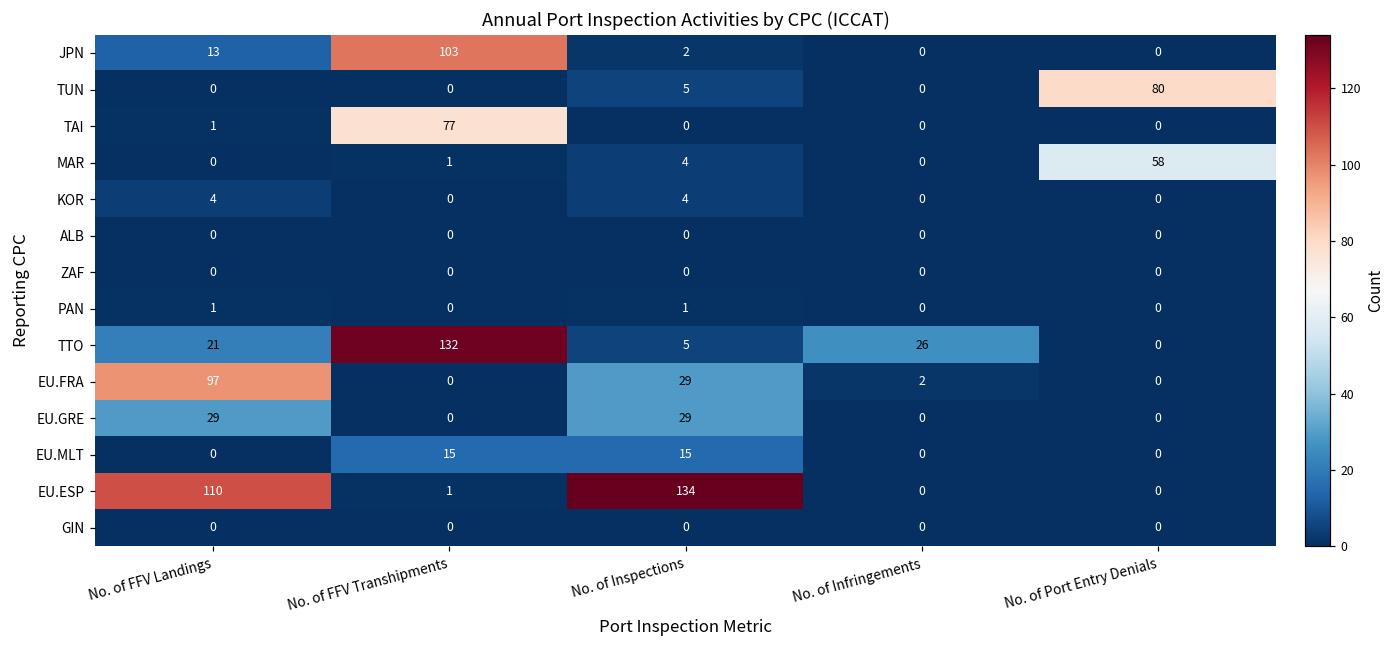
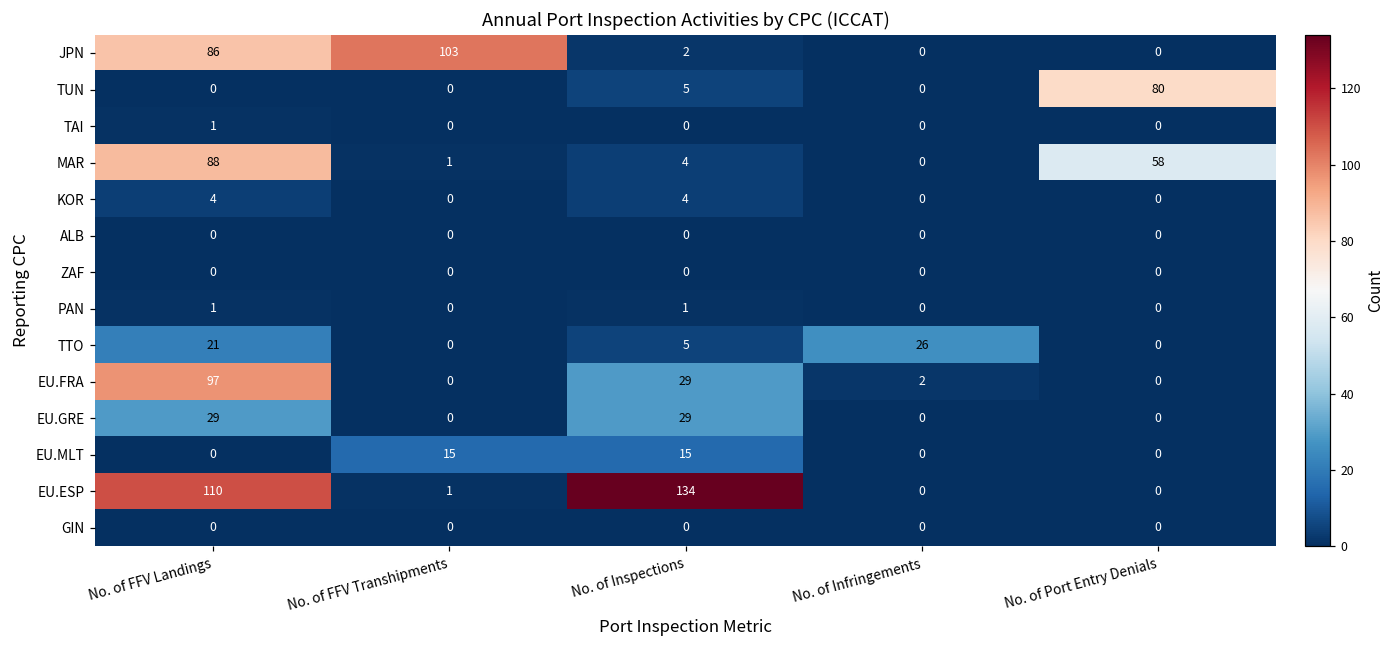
  {
    "JPN": {
-     "No. of FFV Landings": 13,
+     "No. of FFV Landings": 86,
      "No. of FFV Transhipments": 103,
      "No. of Inspections": 2,
      "No. of Infringements": 0,
      "No. of Port Entry Denials": 0
    },
    "TUN": {
      "No. of FFV Landings": 0,
      "No. of FFV Transhipments": 0,
      "No. of Inspections": 5,
      "No. of Infringements": 0,
      "No. of Port Entry Denials": 80
    },
    "TAI": {
      "No. of FFV Landings": 1,
-     "No. of FFV Transhipments": 77,
+     "No. of FFV Transhipments": 0,
      "No. of Inspections": 0,
      "No. of Infringements": 0,
      "No. of Port Entry Denials": 0
    },
    "MAR": {
-     "No. of FFV Landings": 0,
+     "No. of FFV Landings": 88,
      "No. of FFV Transhipments": 1,
      "No. of Inspections": 4,
      "No. of Infringements": 0,
      "No. of Port Entry Denials": 58
    },
    "KOR": {
      "No. of FFV Landings": 4,
      "No. of FFV Transhipments": 0,
      "No. of Inspections": 4,
      "No. of Infringements": 0,
      "No. of Port Entry Denials": 0
    },
    "ALB": {
      "No. of FFV Landings": 0,
      "No. of FFV Transhipments": 0,
      "No. of Inspections": 0,
      "No. of Infringements": 0,
      "No. of Port Entry Denials": 0
    },
    "ZAF": {
      "No. of FFV Landings": 0,
      "No. of FFV Transhipments": 0,
      "No. of Inspections": 0,
      "No. of Infringements": 0,
      "No. of Port Entry Denials": 0
    },
    "PAN": {
      "No. of FFV Landings": 1,
      "No. of FFV Transhipments": 0,
      "No. of Inspections": 1,
      "No. of Infringements": 0,
      "No. of Port Entry Denials": 0
    },
    "TTO": {
      "No. of FFV Landings": 21,
-     "No. of FFV Transhipments": 132,
+     "No. of FFV Transhipments": 0,
      "No. of Inspections": 5,
      "No. of Infringements": 26,
      "No. of Port Entry Denials": 0
    },
    "EU.FRA": {
      "No. of FFV Landings": 97,
      "No. of FFV Transhipments": 0,
      "No. of Inspections": 29,
      "No. of Infringements": 2,
      "No. of Port Entry Denials": 0
    },
    "EU.GRE": {
      "No. of FFV Landings": 29,
      "No. of FFV Transhipments": 0,
      "No. of Inspections": 29,
      "No. of Infringements": 0,
      "No. of Port Entry Denials": 0
    },
    "EU.MLT": {
      "No. of FFV Landings": 0,
      "No. of FFV Transhipments": 15,
      "No. of Inspections": 15,
      "No. of Infringements": 0,
      "No. of Port Entry Denials": 0
    },
    "EU.ESP": {
      "No. of FFV Landings": 110,
      "No. of FFV Transhipments": 1,
      "No. of Inspections": 134,
      "No. of Infringements": 0,
      "No. of Port Entry Denials": 0
    },
    "GIN": {
      "No. of FFV Landings": 0,
      "No. of FFV Transhipments": 0,
      "No. of Inspections": 0,
      "No. of Infringements": 0,
      "No. of Port Entry Denials": 0
    }
  }
